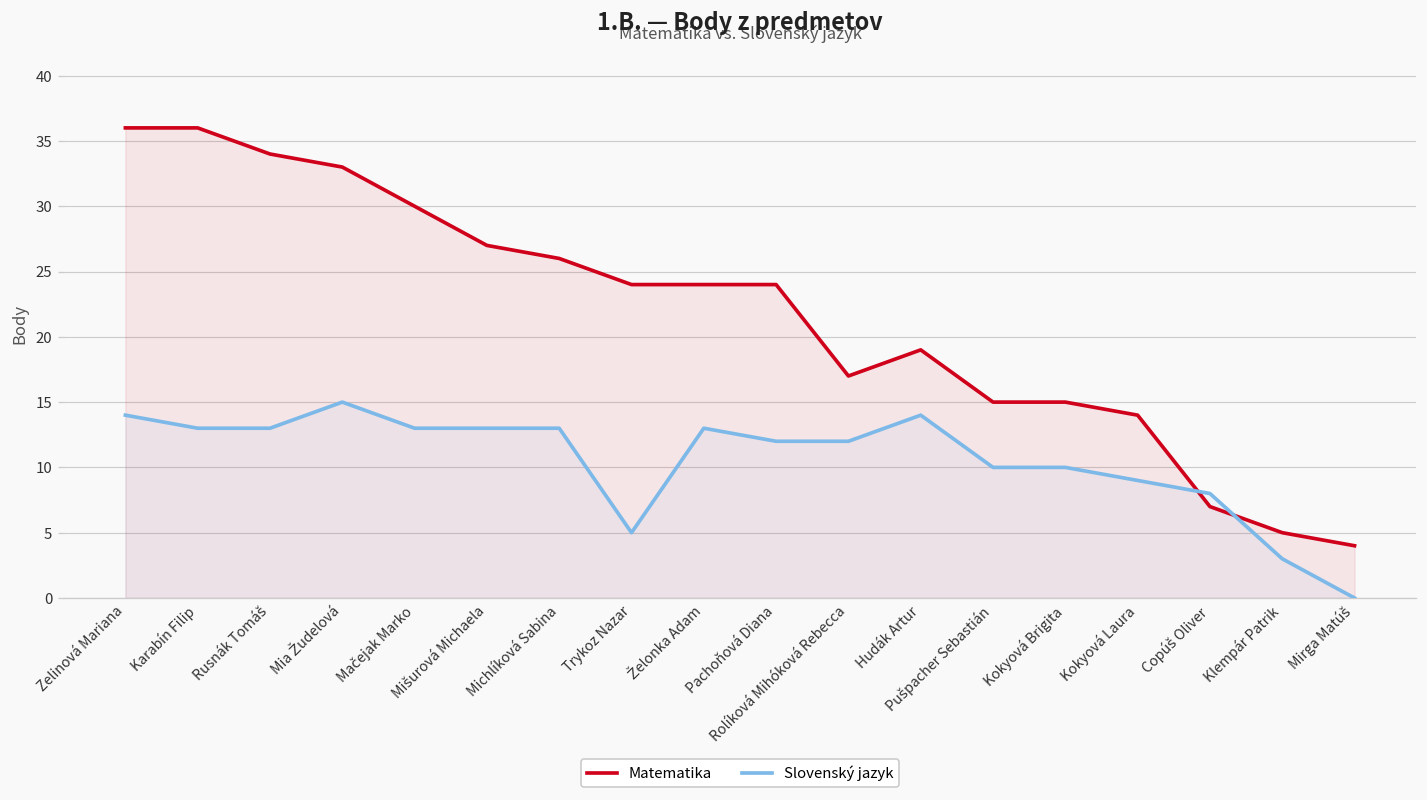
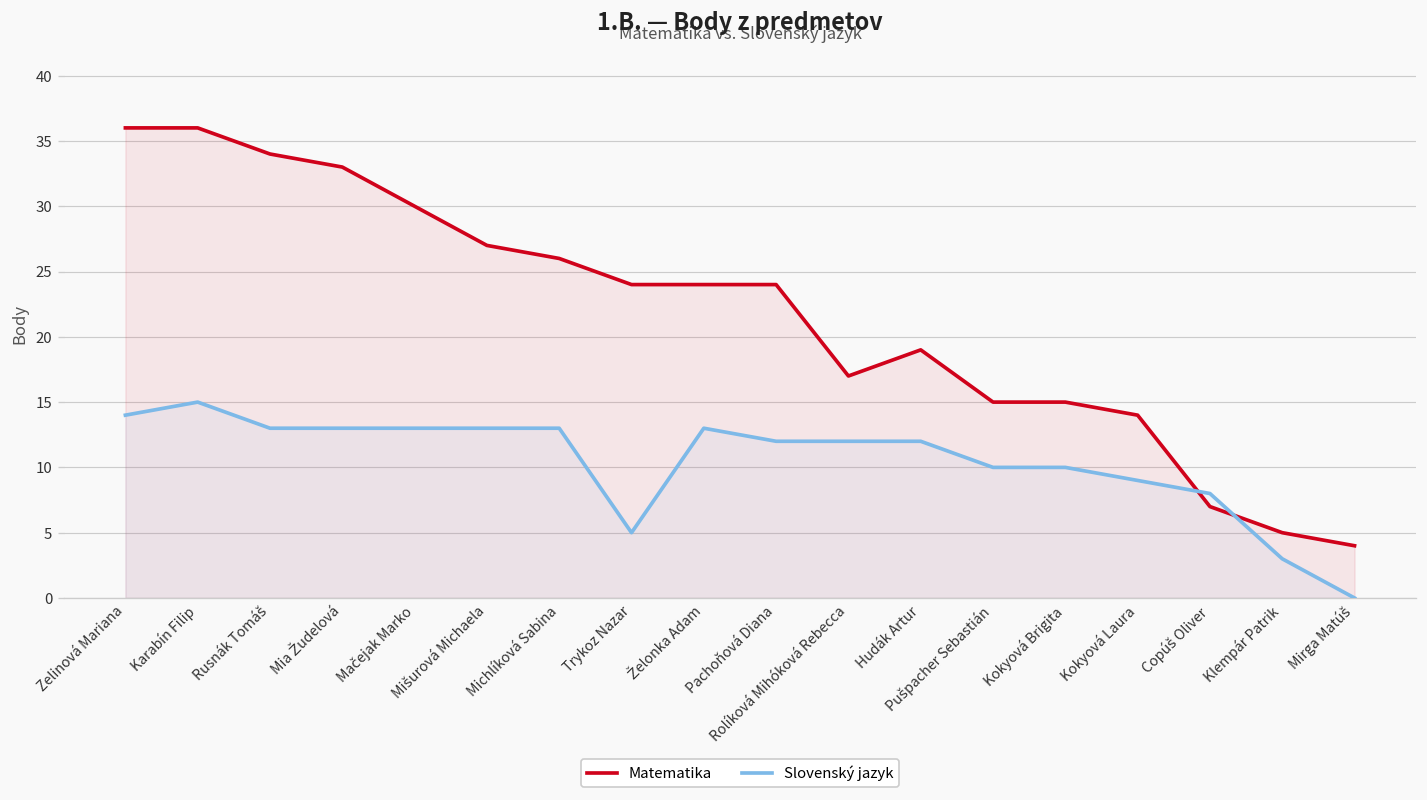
  {
    "Matematika": {
      "Zelinová Mariana": 36,
      "Karabín Filip": 36,
      "Rusnák Tomáš": 34,
      "Mia Žudelová": 33,
      "Mačejak Marko": 30,
      "Mišurová Michaela": 27,
      "Michlíková Sabina": 26,
      "Trykoz Nazar": 24,
      "Želonka Adam": 24,
      "Pachoňová Diana": 24,
      "Rolíková Mihóková Rebecca": 17,
      "Hudák Artur": 19,
      "Pušpacher Sebastián": 15,
      "Kokyová Brigita": 15,
      "Kokyová Laura": 14,
      "Copúš Oliver": 7,
      "Klempár Patrik": 5,
      "Mirga Matúš": 4
    },
    "Slovenský jazyk": {
      "Zelinová Mariana": 14,
-     "Karabín Filip": 13,
+     "Karabín Filip": 15,
      "Rusnák Tomáš": 13,
-     "Mia Žudelová": 15,
+     "Mia Žudelová": 13,
      "Mačejak Marko": 13,
      "Mišurová Michaela": 13,
      "Michlíková Sabina": 13,
      "Trykoz Nazar": 5,
      "Želonka Adam": 13,
      "Pachoňová Diana": 12,
      "Rolíková Mihóková Rebecca": 12,
-     "Hudák Artur": 14,
+     "Hudák Artur": 12,
      "Pušpacher Sebastián": 10,
      "Kokyová Brigita": 10,
      "Kokyová Laura": 9,
      "Copúš Oliver": 8,
      "Klempár Patrik": 3,
      "Mirga Matúš": 0
    }
  }
